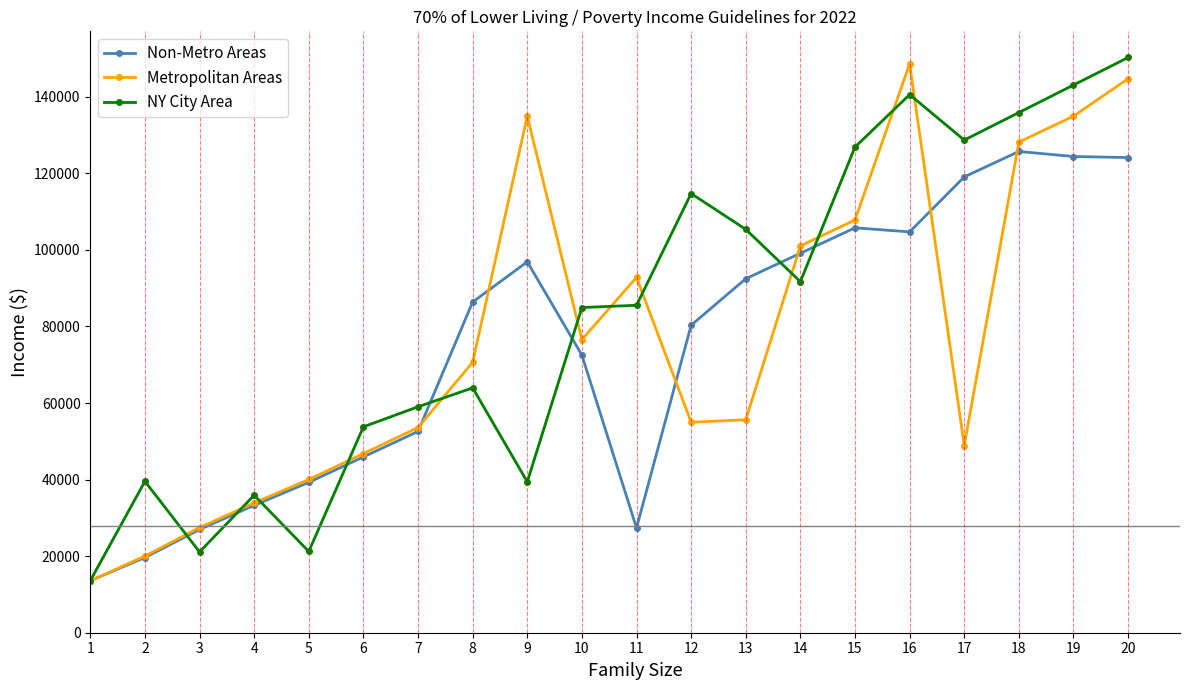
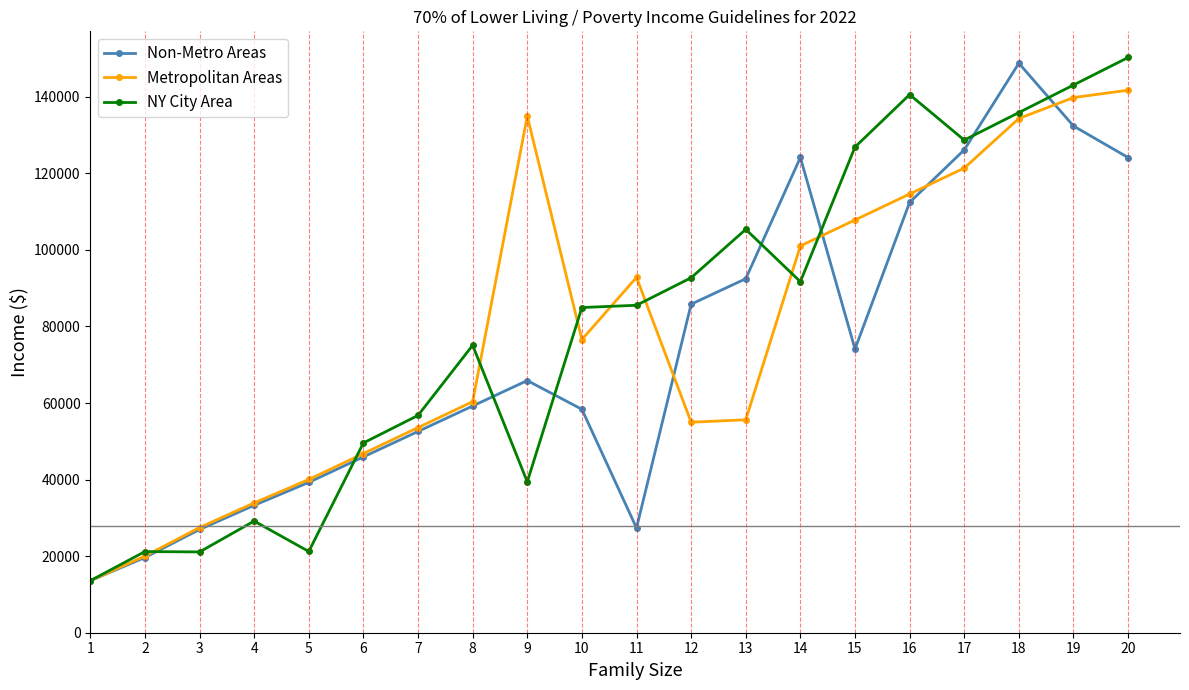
  {
    "Non-Metro Areas": {
      "5": 39000,
      "6": 46000,
      "7": 53000,
-     "8": 86000,
-     "9": 97000,
-     "10": 73000,
+     "8": 59000,
+     "9": 66000,
+     "10": 58000,
      "11": 27000,
-     "12": 80000,
+     "12": 86000,
      "13": 92000,
-     "14": 99000,
-     "15": 106000,
-     "16": 105000,
-     "17": 119000,
-     "18": 126000,
-     "19": 124000,
+     "14": 124000,
+     "15": 74000,
+     "16": 112000,
+     "17": 126000,
+     "18": 149000,
+     "19": 132000,
      "20": 124000
    },
    "Metropolitan Areas": {
      "5": 40000,
      "6": 47000,
      "7": 54000,
-     "8": 71000,
+     "8": 60000,
      "9": 135000,
      "10": 77000,
      "11": 93000,
      "12": 55000,
      "13": 56000,
      "14": 101000,
      "15": 108000,
-     "16": 149000,
-     "17": 49000,
-     "18": 128000,
-     "19": 135000,
-     "20": 145000
+     "16": 115000,
+     "17": 121000,
+     "18": 134000,
+     "19": 140000,
+     "20": 142000
    },
    "NY City Area": {
-     "2": 40000,
+     "2": 21000,
      "3": 21000,
-     "4": 36000,
+     "4": 29000,
      "5": 21000,
-     "6": 54000,
-     "7": 59000,
-     "8": 64000,
+     "6": 50000,
+     "7": 57000,
+     "8": 75000,
      "9": 39000,
      "10": 85000,
      "11": 86000,
-     "12": 115000,
+     "12": 93000,
      "13": 105000,
      "14": 92000,
      "15": 127000,
      "16": 141000,
      "17": 129000,
      "18": 136000,
      "19": 143000,
      "20": 150000
    }
  }
